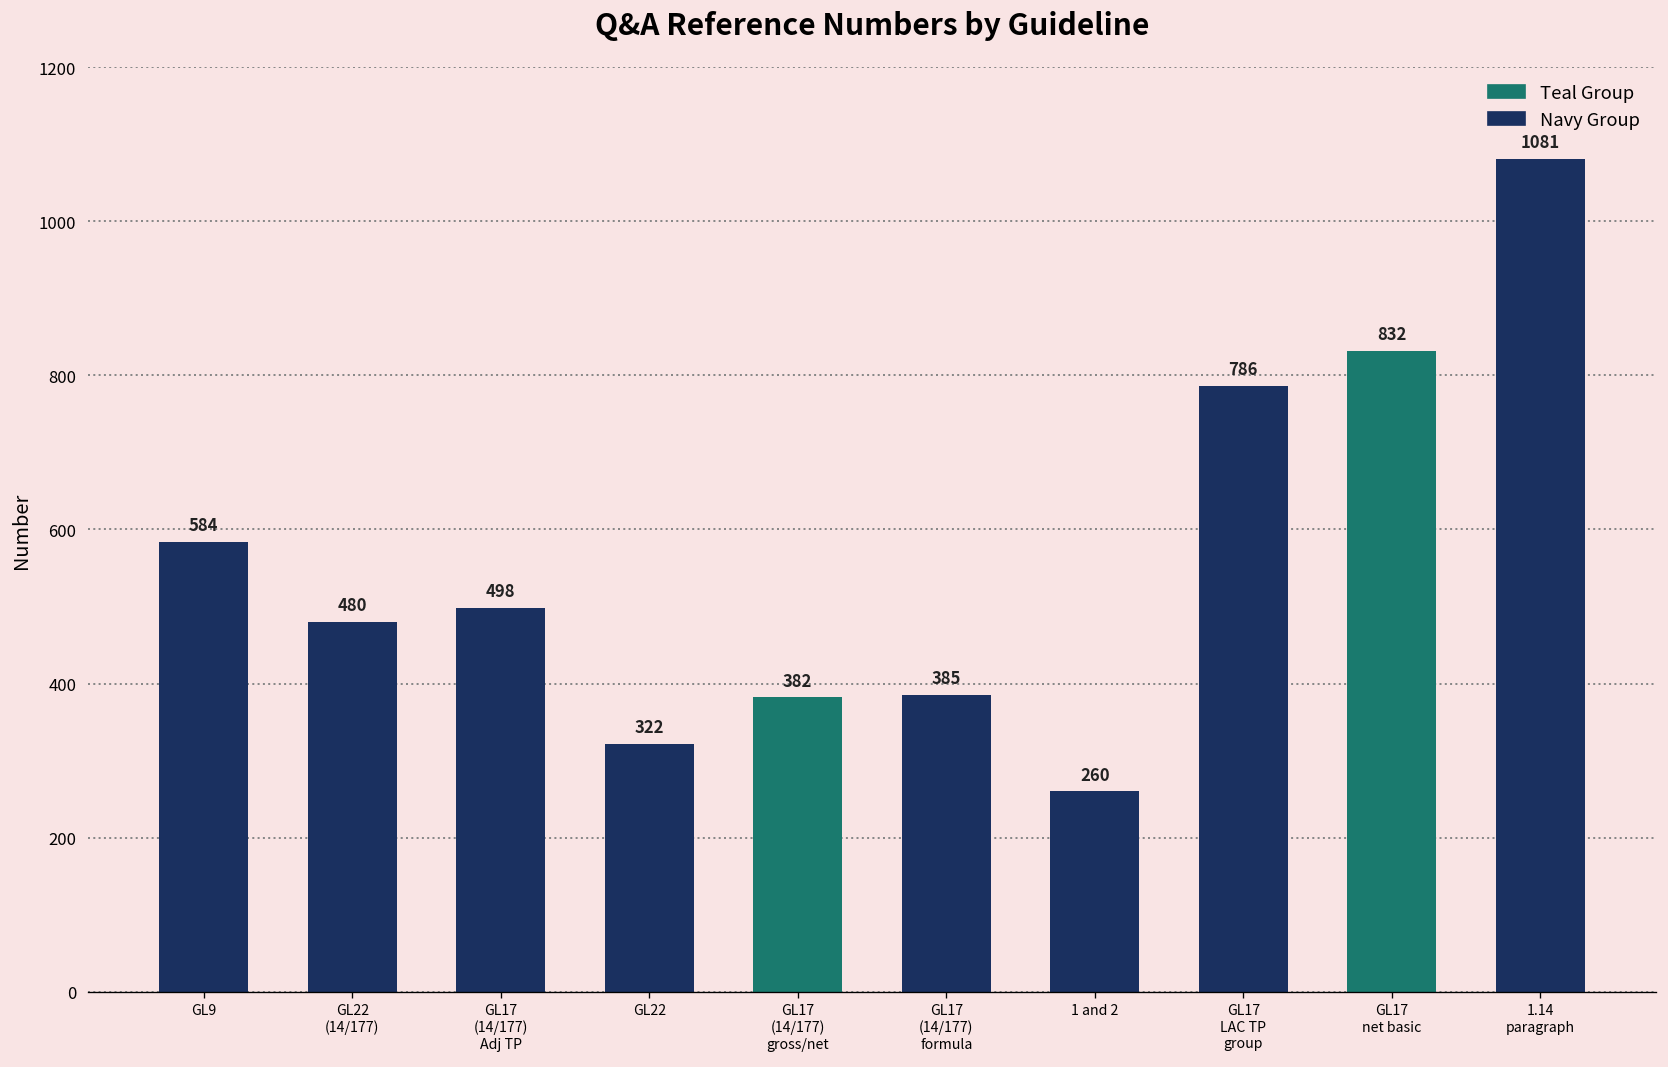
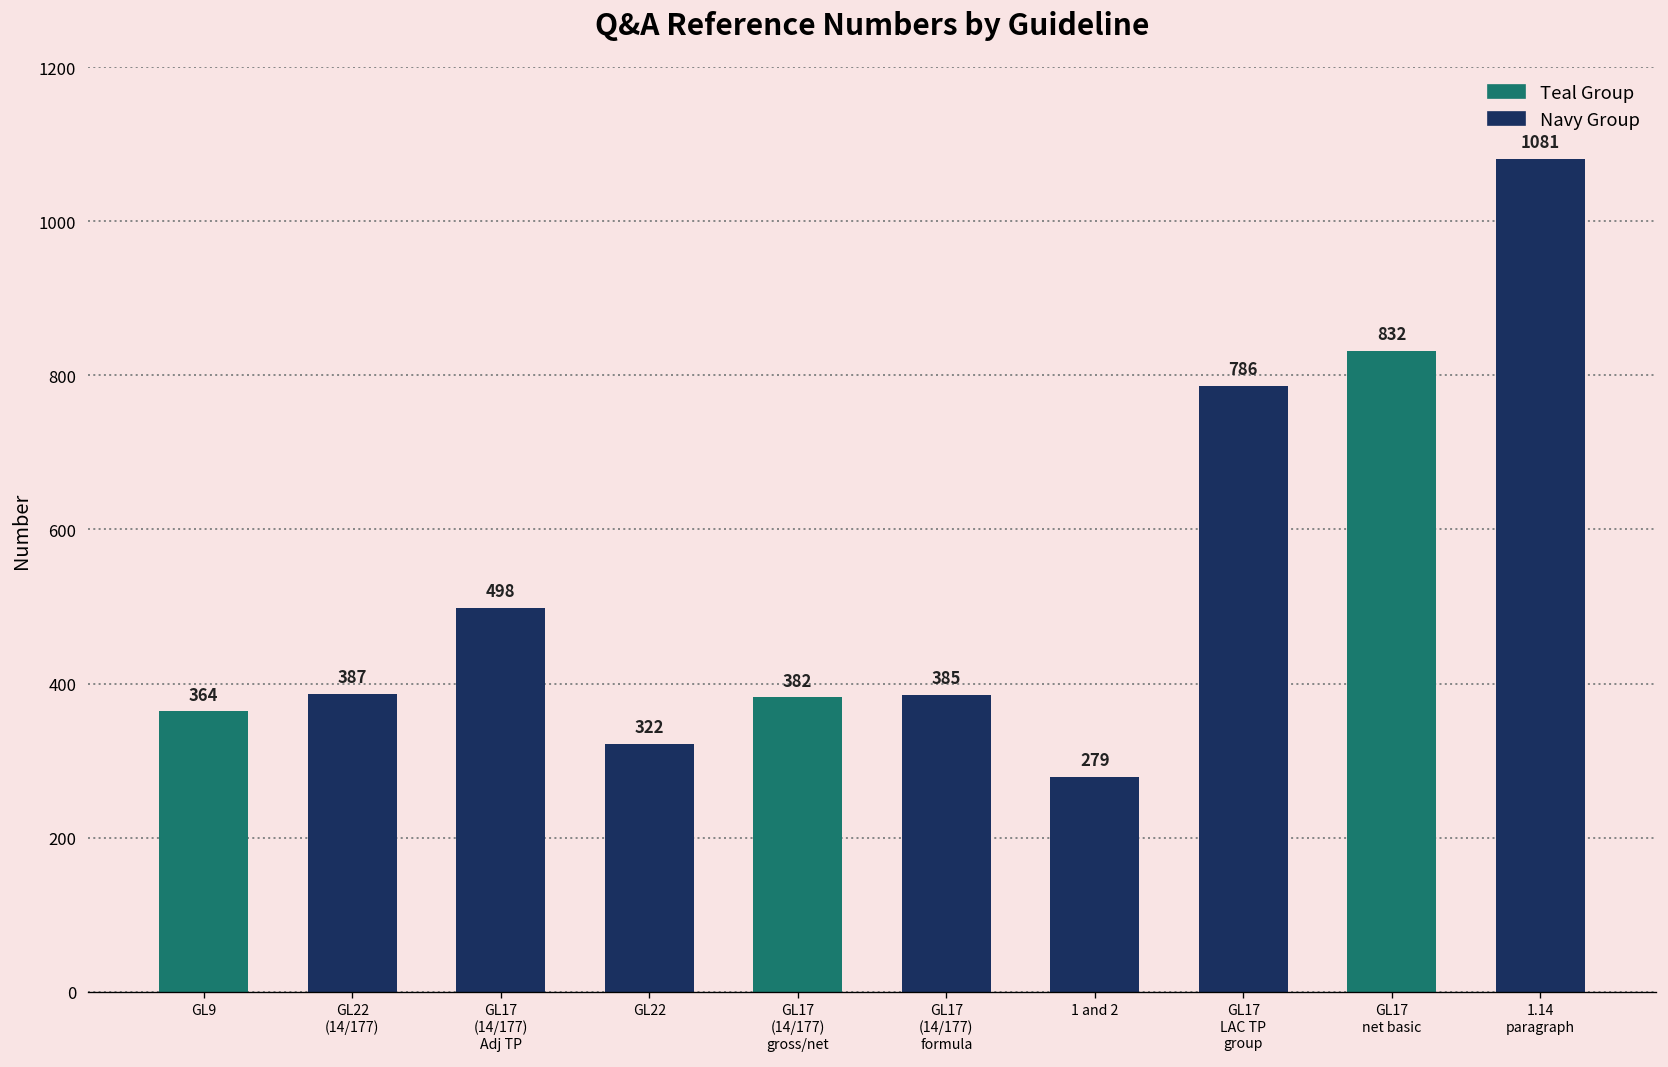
  {
-   "GL9": 584,
-   "GL22 (14/177)": 480,
+   "GL9": 364,
+   "GL22 (14/177)": 387,
    "GL17 (14/177) Adj TP": 498,
    "GL22": 322,
    "GL17 (14/177) gross/net": 382,
    "GL17 (14/177) formula": 385,
-   "1 and 2": 260,
+   "1 and 2": 279,
    "GL17 LAC TP group": 786,
    "GL17 net basic": 832,
    "1.14 paragraph": 1081
  }
